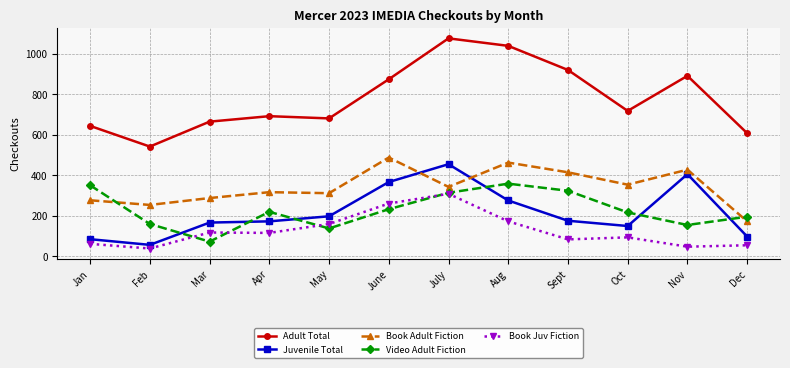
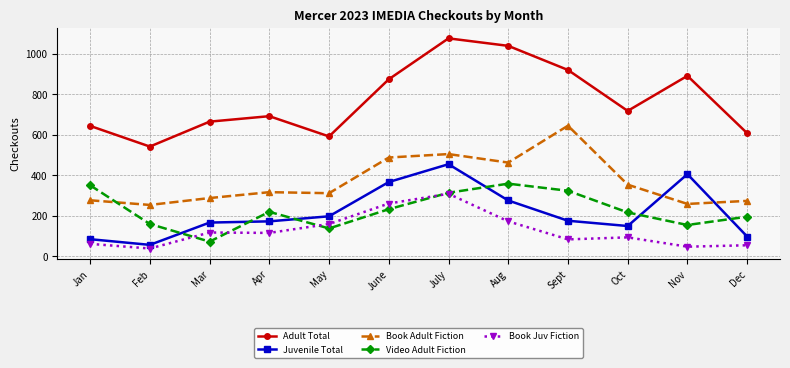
  {
    "Adult Total": {
      "Jan": 640,
      "Feb": 540,
      "Mar": 660,
      "Apr": 690,
-     "May": 680,
+     "May": 590,
      "June": 870,
      "July": 1080,
      "Aug": 1040,
      "Sept": 920,
      "Oct": 720,
      "Nov": 890,
      "Dec": 610
    },
    "Juvenile Total": {
      "Jan": 80,
      "Feb": 60,
      "Mar": 170,
      "Apr": 170,
      "May": 200,
      "June": 370,
      "July": 450,
      "Aug": 280,
      "Sept": 180,
      "Oct": 150,
      "Nov": 410,
      "Dec": 100
    },
    "Book Adult Fiction": {
      "Jan": 280,
      "Feb": 250,
      "Mar": 290,
      "Apr": 320,
      "May": 310,
      "June": 490,
-     "July": 340,
+     "July": 500,
      "Aug": 460,
-     "Sept": 410,
+     "Sept": 640,
      "Oct": 350,
-     "Nov": 430,
-     "Dec": 170
+     "Nov": 260,
+     "Dec": 270
    },
    "Video Adult Fiction": {
      "Jan": 350,
      "Feb": 160,
      "Mar": 70,
      "Apr": 220,
      "May": 140,
      "June": 230,
      "Aug": 360,
      "Sept": 320,
      "Oct": 220,
      "Nov": 150,
      "Dec": 200
    },
    "Book Juv Fiction": {
      "Jan": 60,
      "Feb": 40,
      "Mar": 120,
      "Apr": 120,
      "May": 160,
      "June": 260,
      "Aug": 170,
      "Sept": 80,
      "Oct": 90,
      "Nov": 50,
      "Dec": 50
    }
  }
